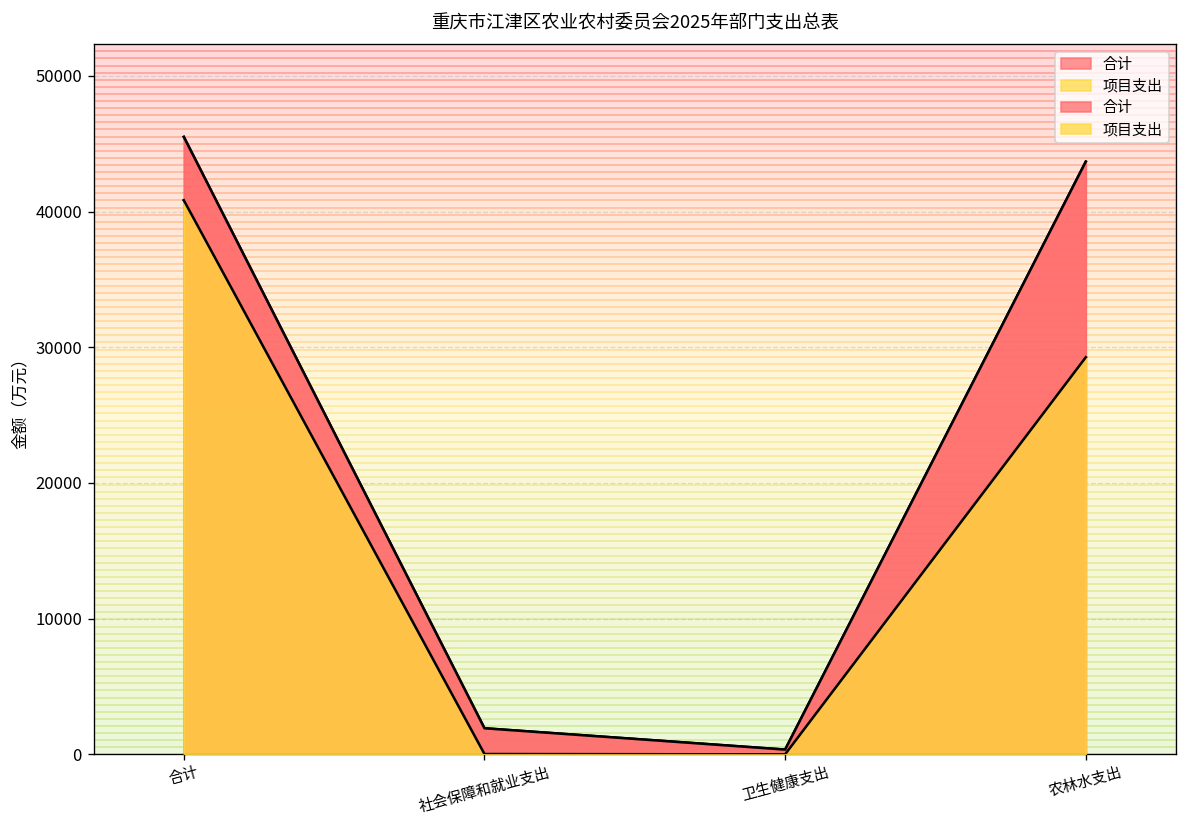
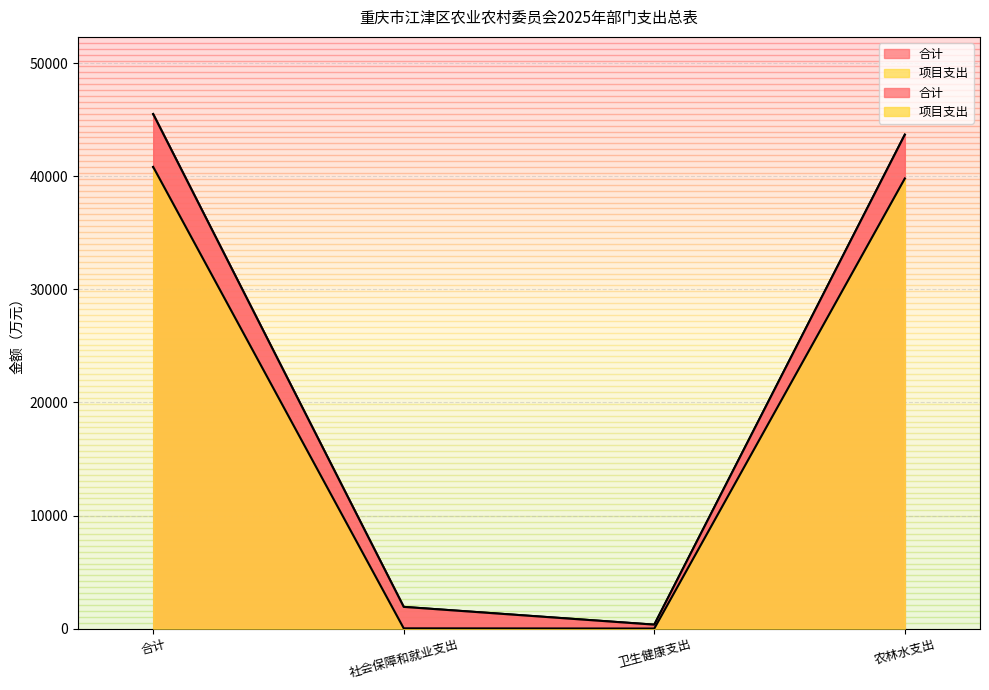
  {
    "合计": {
      "合计": 45500,
      "社会保障和就业支出": 1900,
      "卫生健康支出": 400,
      "农林水支出": 43700
    },
    "项目支出": {
      "合计": 40800,
      "社会保障和就业支出": 0,
      "卫生健康支出": 0,
-     "农林水支出": 29300
+     "农林水支出": 39800
    }
  }
